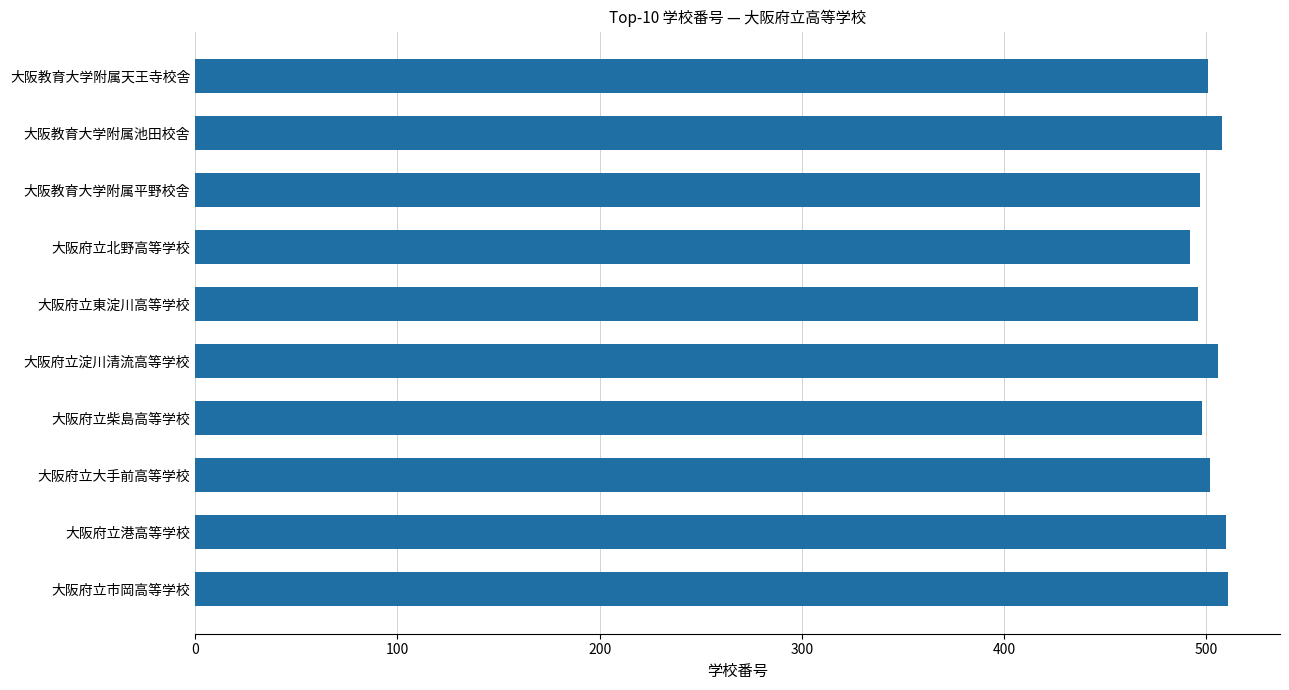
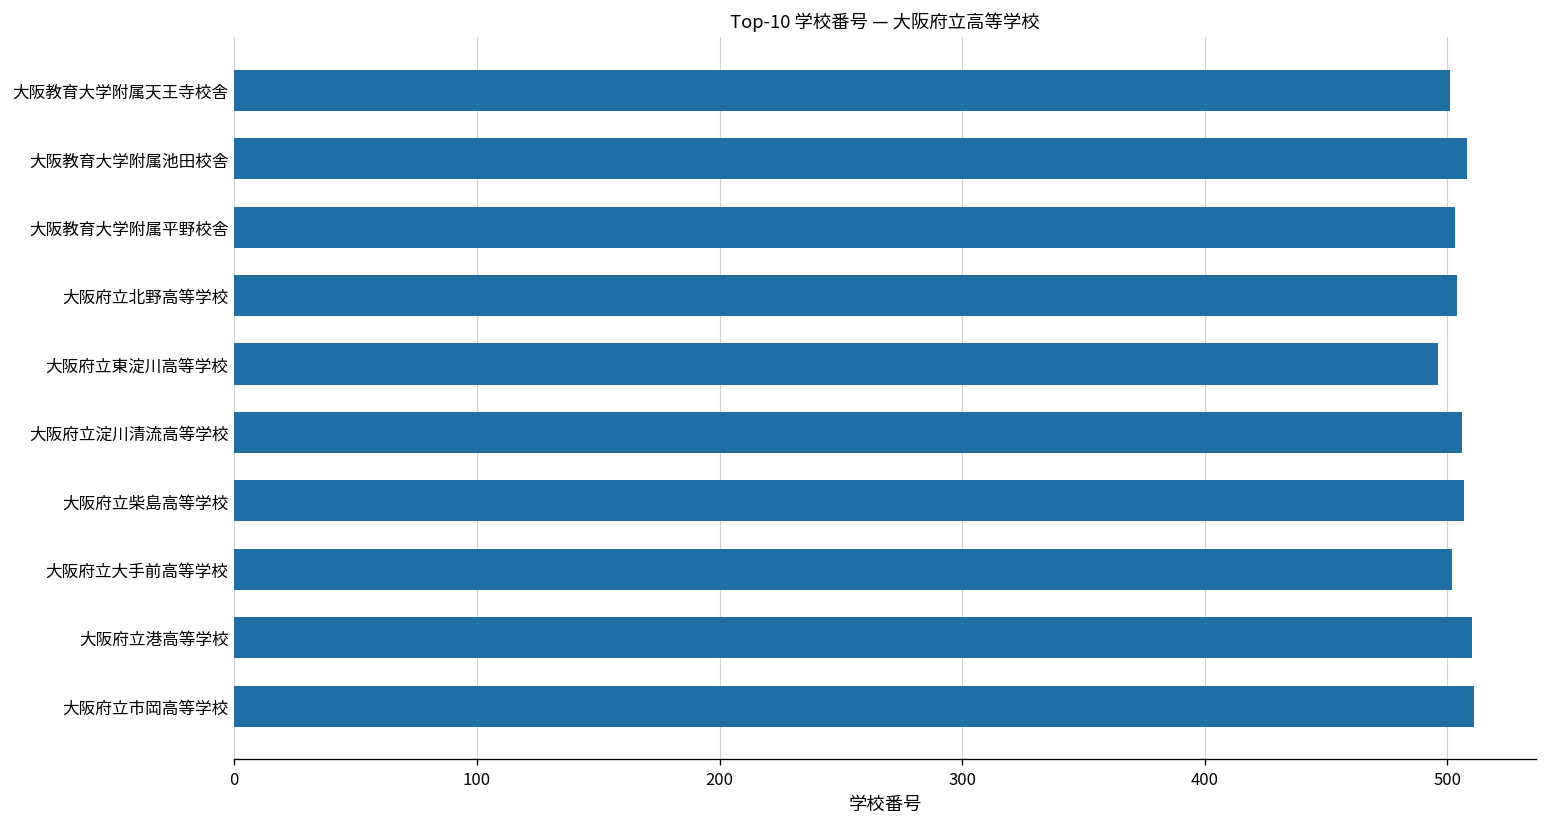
  {
    "大阪教育大学附属天王寺校舎": 501,
    "大阪教育大学附属池田校舎": 508,
-   "大阪教育大学附属平野校舎": 497,
-   "大阪府立北野高等学校": 492,
+   "大阪教育大学附属平野校舎": 503,
+   "大阪府立北野高等学校": 504,
    "大阪府立東淀川高等学校": 496,
    "大阪府立淀川清流高等学校": 506,
-   "大阪府立柴島高等学校": 498,
+   "大阪府立柴島高等学校": 507,
    "大阪府立大手前高等学校": 502,
    "大阪府立港高等学校": 510,
    "大阪府立市岡高等学校": 511
  }
